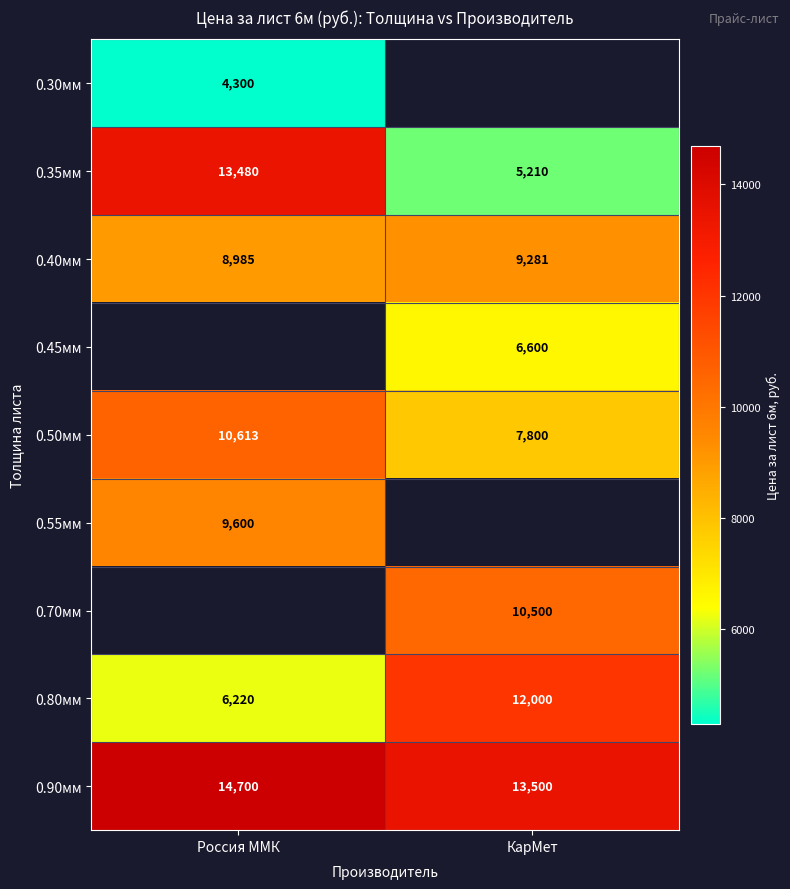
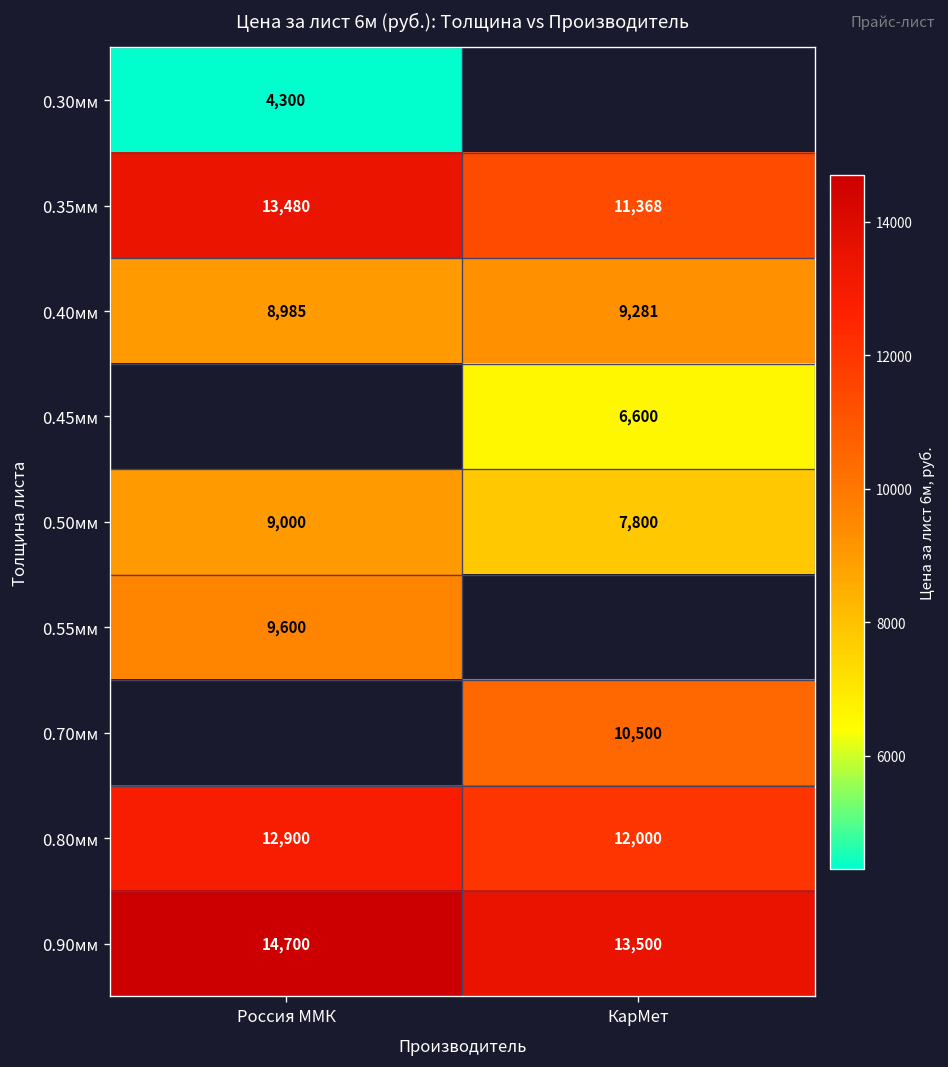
  {
    "0.30мм": {
      "Россия ММК": "4,300"
    },
    "0.35мм": {
      "Россия ММК": "13,480",
-     "КарМет": "5,210"
+     "КарМет": "11,368"
    },
    "0.40мм": {
      "Россия ММК": "8,985",
      "КарМет": "9,281"
    },
    "0.45мм": {
      "КарМет": "6,600"
    },
    "0.50мм": {
-     "Россия ММК": "10,613",
+     "Россия ММК": "9,000",
      "КарМет": "7,800"
    },
    "0.55мм": {
      "Россия ММК": "9,600"
    },
    "0.70мм": {
      "КарМет": "10,500"
    },
    "0.80мм": {
-     "Россия ММК": "6,220",
+     "Россия ММК": "12,900",
      "КарМет": "12,000"
    },
    "0.90мм": {
      "Россия ММК": "14,700",
      "КарМет": "13,500"
    }
  }
